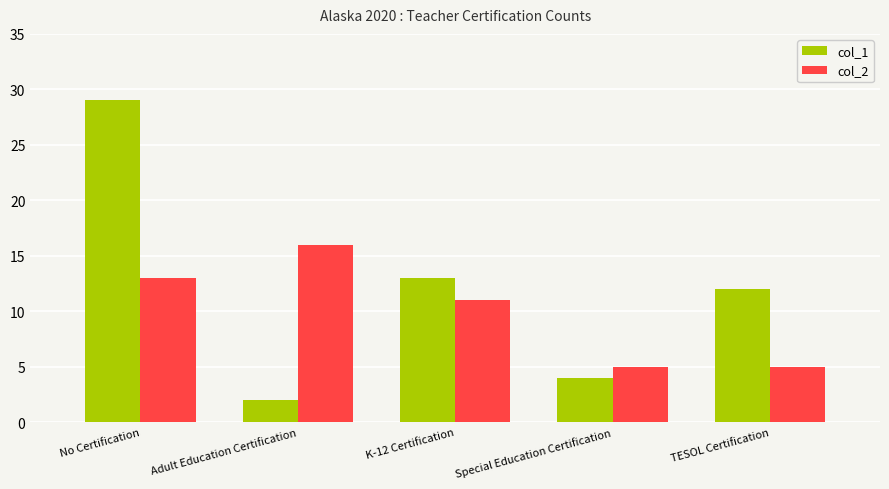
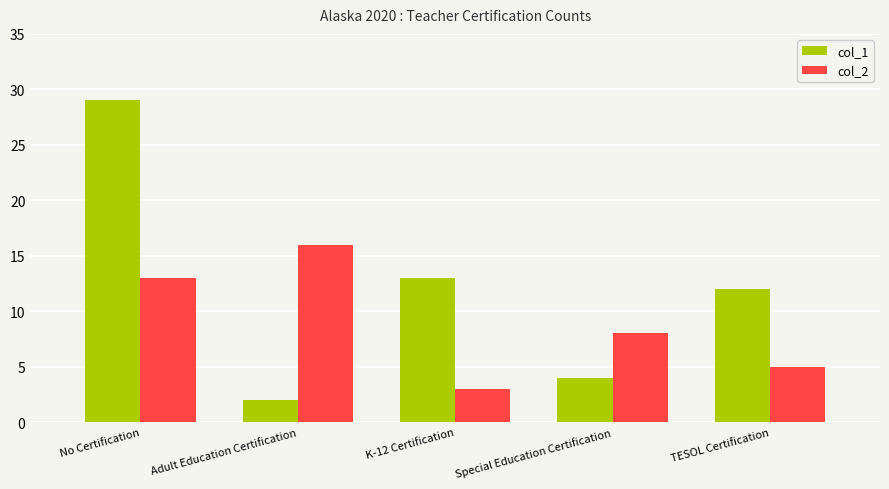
  {
    "col_1": {
      "No Certification": 29,
      "Adult Education Certification": 2,
      "K-12 Certification": 13,
      "Special Education Certification": 4,
      "TESOL Certification": 12
    },
    "col_2": {
      "No Certification": 13,
      "Adult Education Certification": 16,
-     "K-12 Certification": 11,
-     "Special Education Certification": 5,
+     "K-12 Certification": 3,
+     "Special Education Certification": 8,
      "TESOL Certification": 5
    }
  }
